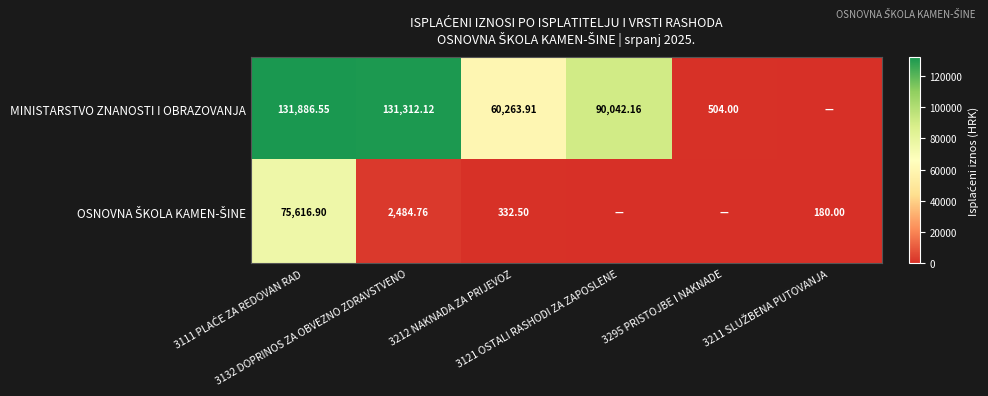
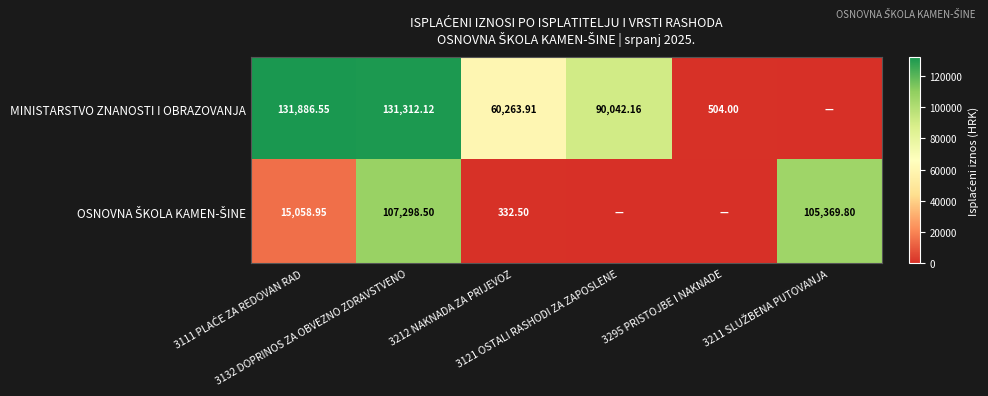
  {
    "MINISTARSTVO ZNANOSTI I OBRAZOVANJA": {
      "3111 PLAĆE ZA REDOVAN RAD": "131,886.55",
      "3132 DOPRINOS ZA OBVEZNO ZDRAVSTVENO": "131,312.12",
      "3212 NAKNADA ZA PRIJEVOZ": "60,263.91",
      "3121 OSTALI RASHODI ZA ZAPOSLENE": "90,042.16",
      "3295 PRISTOJBE I NAKNADE": "504.00"
    },
    "OSNOVNA ŠKOLA KAMEN-ŠINE": {
-     "3111 PLAĆE ZA REDOVAN RAD": "75,616.90",
-     "3132 DOPRINOS ZA OBVEZNO ZDRAVSTVENO": "2,484.76",
+     "3111 PLAĆE ZA REDOVAN RAD": "15,058.95",
+     "3132 DOPRINOS ZA OBVEZNO ZDRAVSTVENO": "107,298.50",
      "3212 NAKNADA ZA PRIJEVOZ": "332.50",
-     "3211 SLUŽBENA PUTOVANJA": "180.00"
+     "3211 SLUŽBENA PUTOVANJA": "105,369.80"
    }
  }
